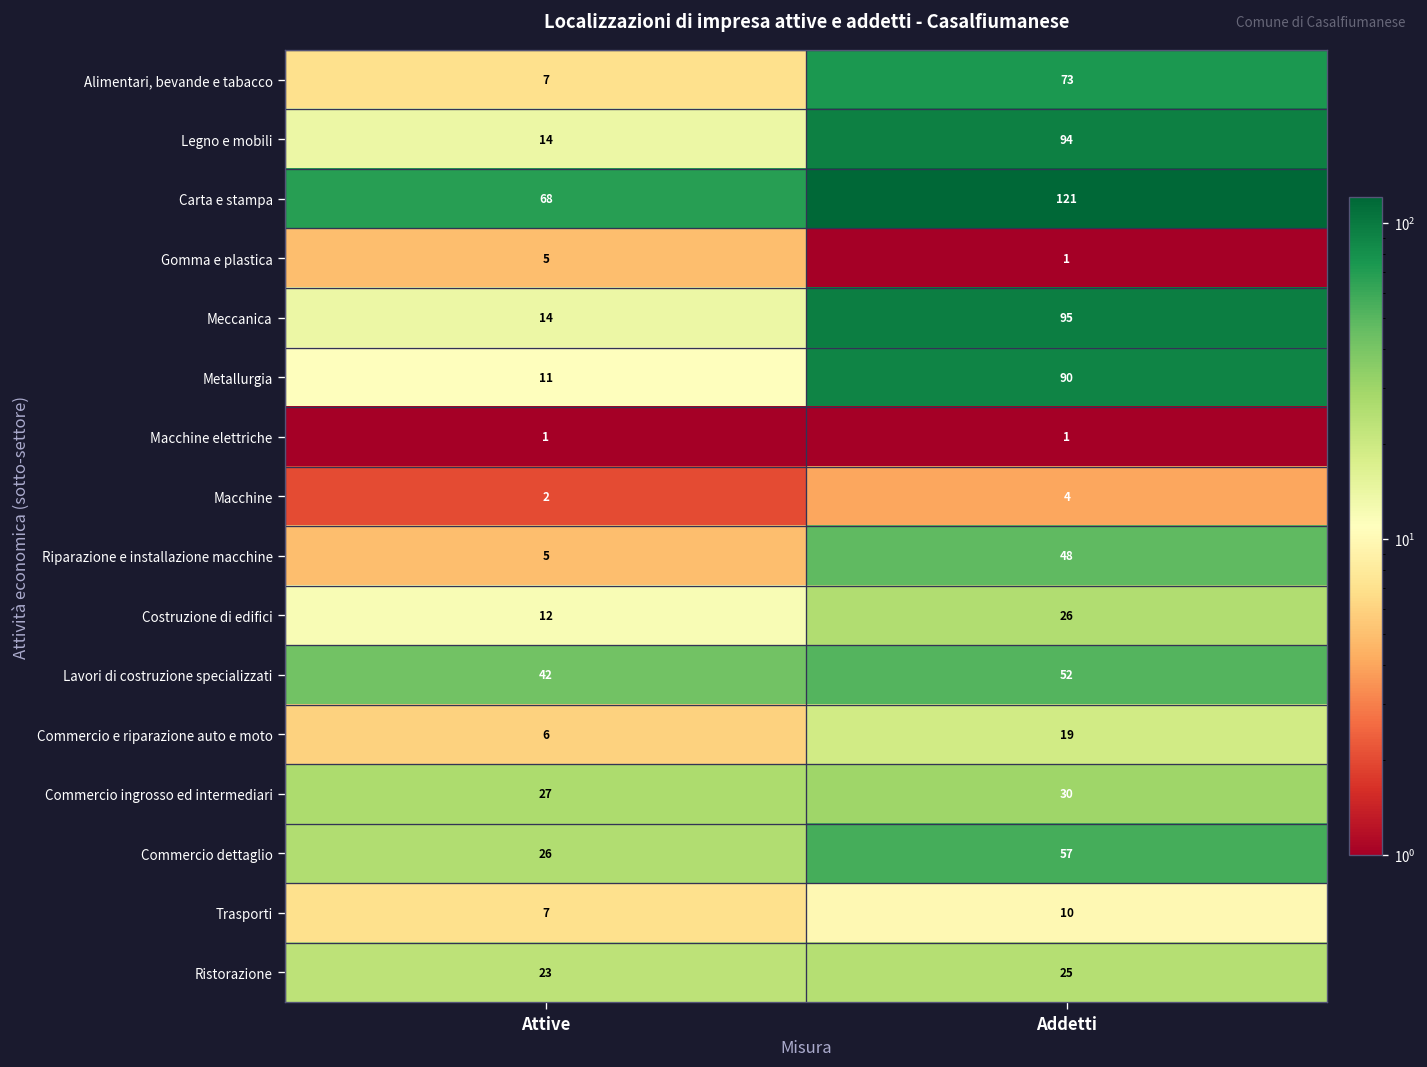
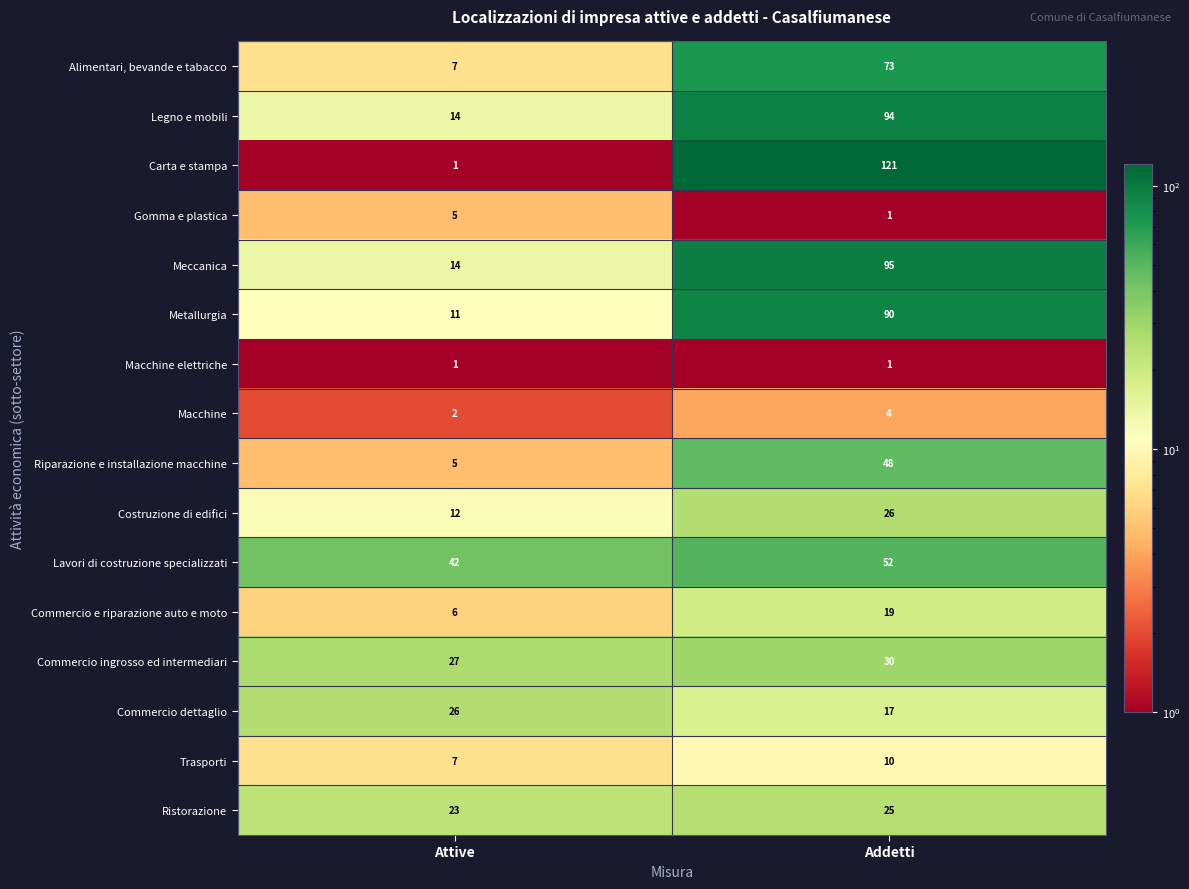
  {
    "Alimentari, bevande e tabacco": {
      "Attive": 7,
      "Addetti": 73
    },
    "Legno e mobili": {
      "Attive": 14,
      "Addetti": 94
    },
    "Carta e stampa": {
-     "Attive": 68,
+     "Attive": 1,
      "Addetti": 121
    },
    "Gomma e plastica": {
      "Attive": 5,
      "Addetti": 1
    },
    "Meccanica": {
      "Attive": 14,
      "Addetti": 95
    },
    "Metallurgia": {
      "Attive": 11,
      "Addetti": 90
    },
    "Macchine elettriche": {
      "Attive": 1,
      "Addetti": 1
    },
    "Macchine": {
      "Attive": 2,
      "Addetti": 4
    },
    "Riparazione e installazione macchine": {
      "Attive": 5,
      "Addetti": 48
    },
    "Costruzione di edifici": {
      "Attive": 12,
      "Addetti": 26
    },
    "Lavori di costruzione specializzati": {
      "Attive": 42,
      "Addetti": 52
    },
    "Commercio e riparazione auto e moto": {
      "Attive": 6,
      "Addetti": 19
    },
    "Commercio ingrosso ed intermediari": {
      "Attive": 27,
      "Addetti": 30
    },
    "Commercio dettaglio": {
      "Attive": 26,
-     "Addetti": 57
+     "Addetti": 17
    },
    "Trasporti": {
      "Attive": 7,
      "Addetti": 10
    },
    "Ristorazione": {
      "Attive": 23,
      "Addetti": 25
    }
  }
